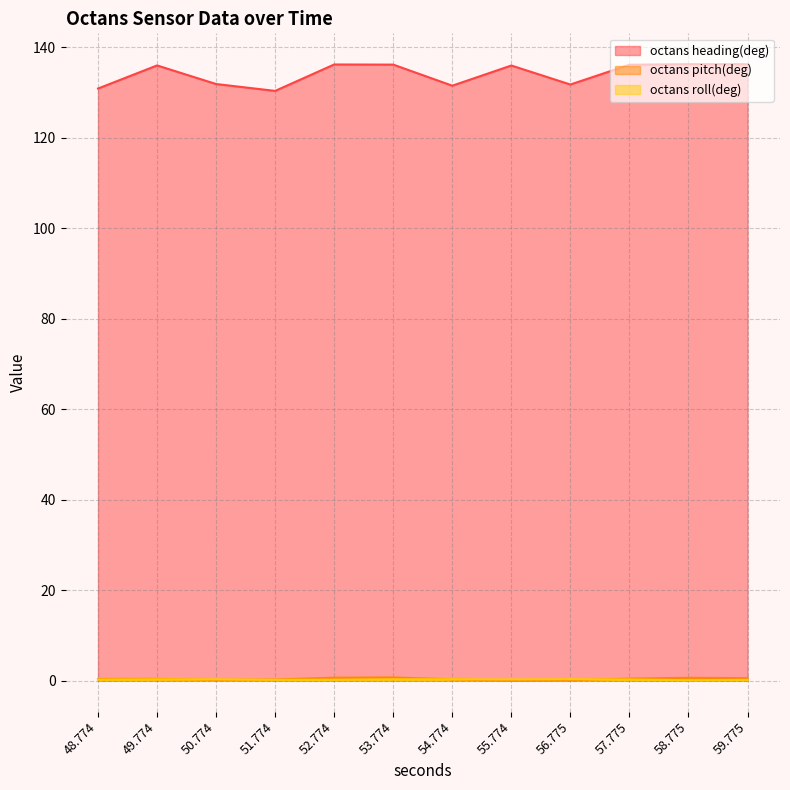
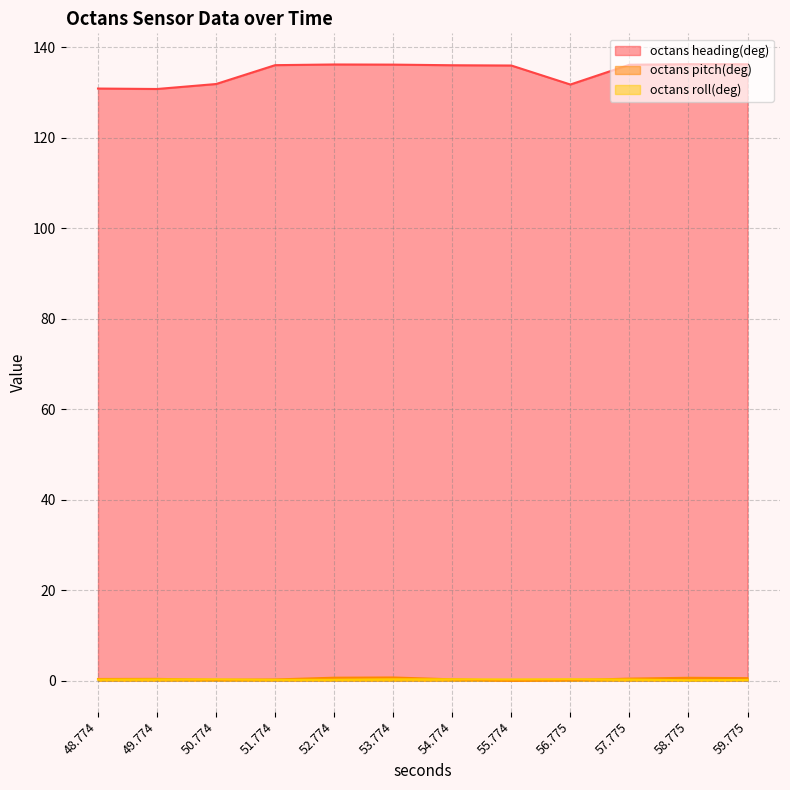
  {
    "octans heading(deg)": {
      "48.774": 131,
-     "49.774": 136,
+     "49.774": 131,
      "50.774": 132,
-     "51.774": 130,
+     "51.774": 136,
      "52.774": 136,
      "53.774": 136,
-     "54.774": 132,
+     "54.774": 136,
      "55.774": 136,
      "56.775": 132
    }
  }
